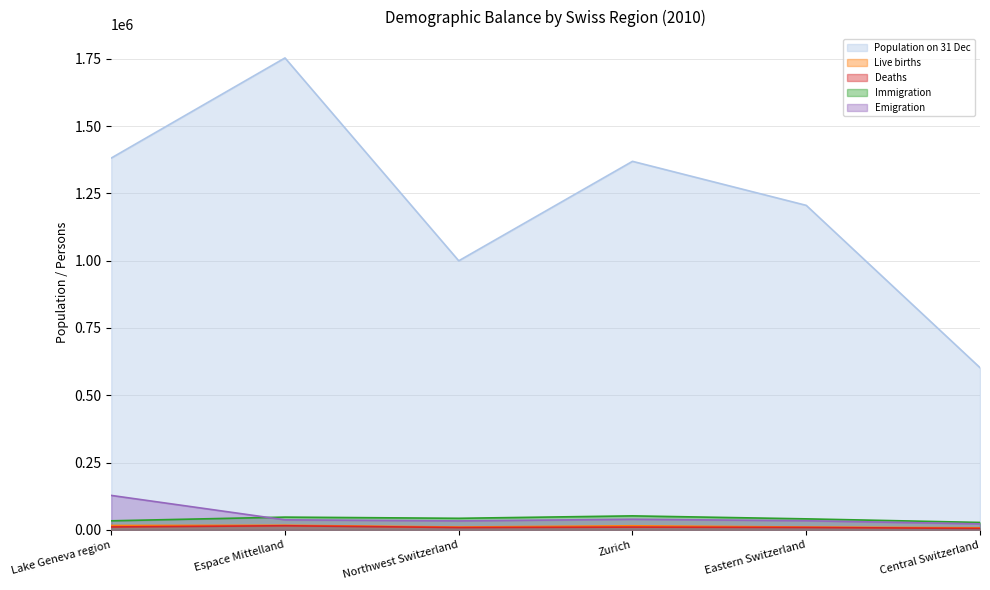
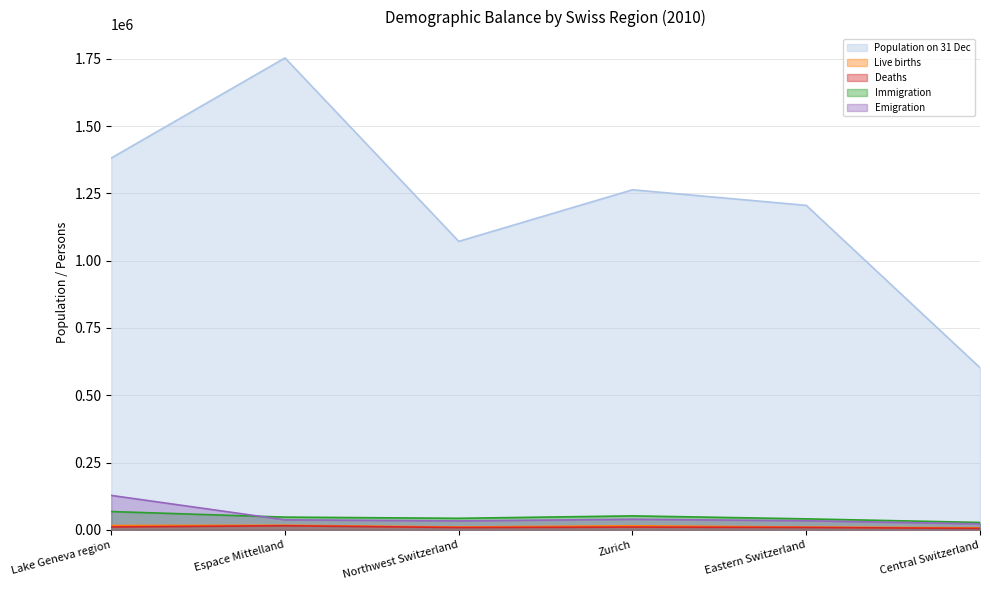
  {
    "Population on 31 Dec": {
      "Lake Geneva region": 1380000,
      "Espace Mittelland": 1750000,
-     "Northwest Switzerland": 1000000,
-     "Zurich": 1370000,
+     "Northwest Switzerland": 1070000,
+     "Zurich": 1260000,
      "Eastern Switzerland": 1210000,
      "Central Switzerland": 600000
    },
    "Immigration": {
-     "Lake Geneva region": 30000,
+     "Lake Geneva region": 70000,
      "Espace Mittelland": 50000,
      "Northwest Switzerland": 40000,
      "Zurich": 50000
    },
    "Emigration": {
      "Lake Geneva region": 130000,
      "Espace Mittelland": 40000,
      "Northwest Switzerland": 30000,
      "Zurich": 40000
    }
  }
